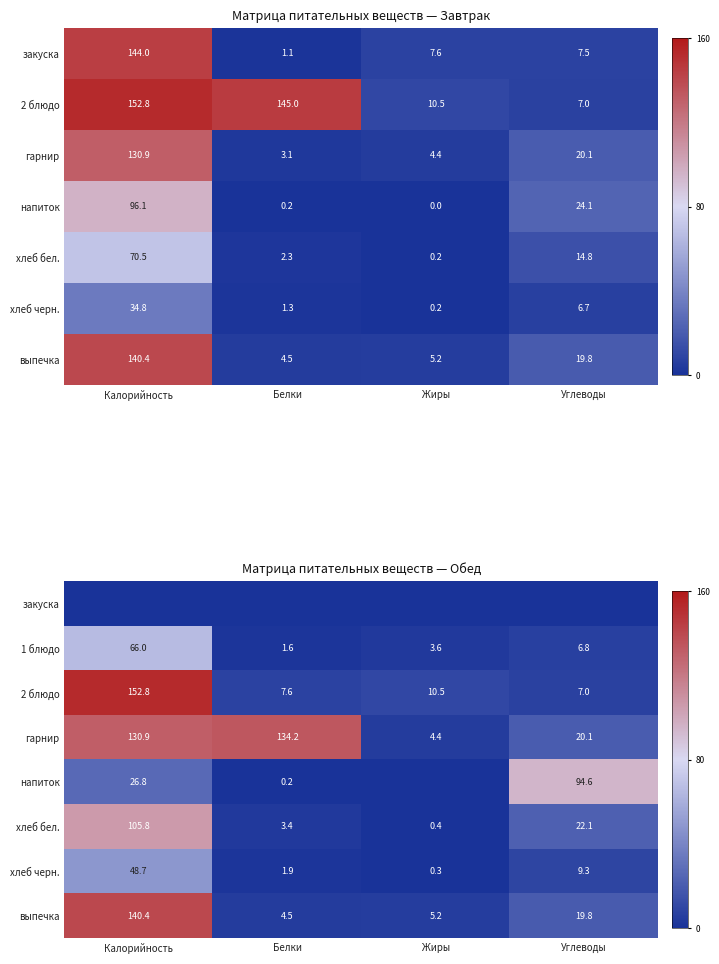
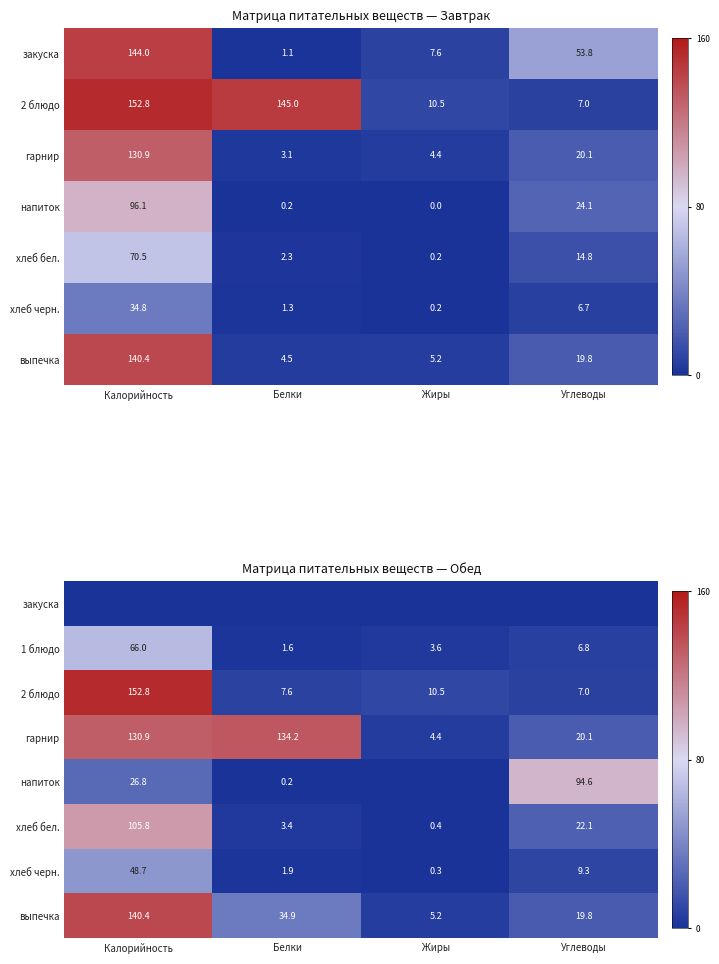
  {
    "Матрица питательных веществ — Завтрак": {
      "закуска": {
        "Калорийность": 144.0,
        "Белки": 1.1,
        "Жиры": 7.6,
-       "Углеводы": 7.5
+       "Углеводы": 53.8
      },
      "2 блюдо": {
        "Калорийность": 152.8,
        "Белки": 145.0,
        "Жиры": 10.5,
        "Углеводы": 7.0
      },
      "гарнир": {
        "Калорийность": 130.9,
        "Белки": 3.1,
        "Жиры": 4.4,
        "Углеводы": 20.1
      },
      "напиток": {
        "Калорийность": 96.1,
        "Белки": 0.2,
        "Жиры": 0.0,
        "Углеводы": 24.1
      },
      "хлеб бел.": {
        "Калорийность": 70.5,
        "Белки": 2.3,
        "Жиры": 0.2,
        "Углеводы": 14.8
      },
      "хлеб черн.": {
        "Калорийность": 34.8,
        "Белки": 1.3,
        "Жиры": 0.2,
        "Углеводы": 6.7
      },
      "выпечка": {
        "Калорийность": 140.4,
        "Белки": 4.5,
        "Жиры": 5.2,
        "Углеводы": 19.8
      }
    },
    "Матрица питательных веществ — Обед": {
      "1 блюдо": {
        "Калорийность": 66.0,
        "Белки": 1.6,
        "Жиры": 3.6,
        "Углеводы": 6.8
      },
      "2 блюдо": {
        "Калорийность": 152.8,
        "Белки": 7.6,
        "Жиры": 10.5,
        "Углеводы": 7.0
      },
      "гарнир": {
        "Калорийность": 130.9,
        "Белки": 134.2,
        "Жиры": 4.4,
        "Углеводы": 20.1
      },
      "напиток": {
        "Калорийность": 26.8,
        "Белки": 0.2,
        "Углеводы": 94.6
      },
      "хлеб бел.": {
        "Калорийность": 105.8,
        "Белки": 3.4,
        "Жиры": 0.4,
        "Углеводы": 22.1
      },
      "хлеб черн.": {
        "Калорийность": 48.7,
        "Белки": 1.9,
        "Жиры": 0.3,
        "Углеводы": 9.3
      },
      "выпечка": {
        "Калорийность": 140.4,
-       "Белки": 4.5,
+       "Белки": 34.9,
        "Жиры": 5.2,
        "Углеводы": 19.8
      }
    }
  }
